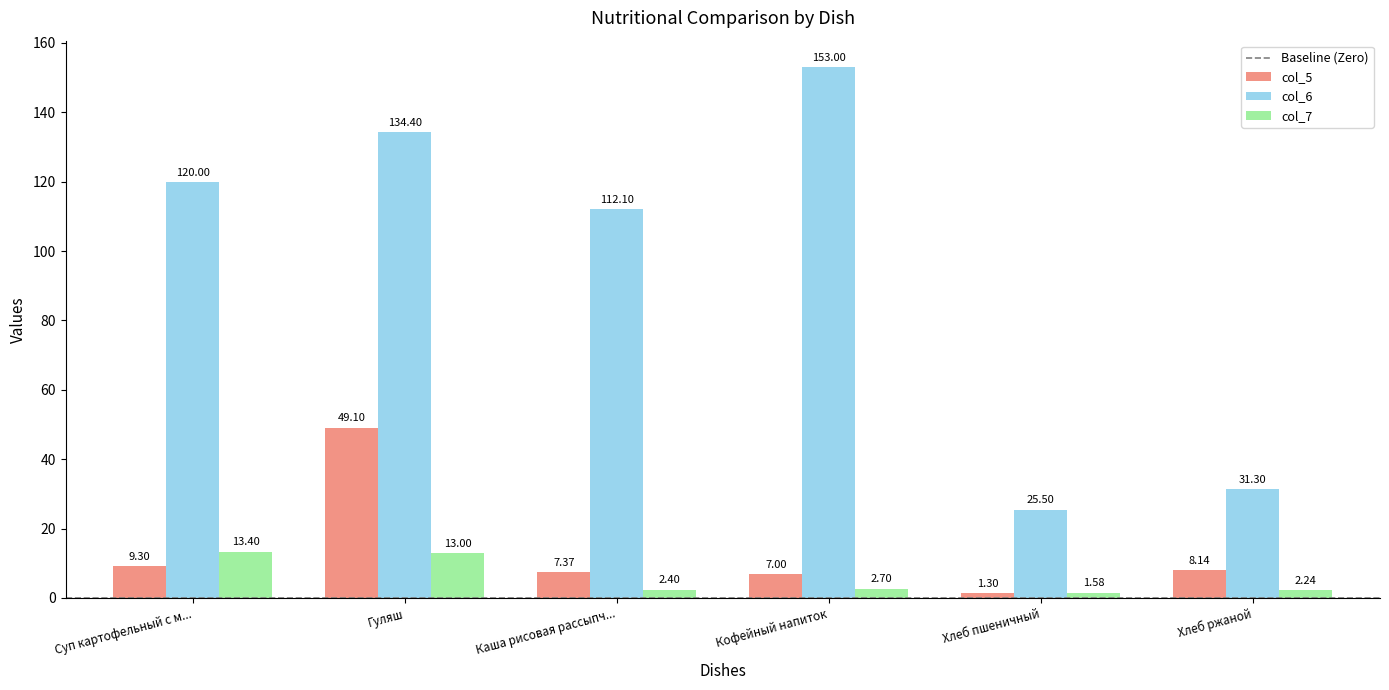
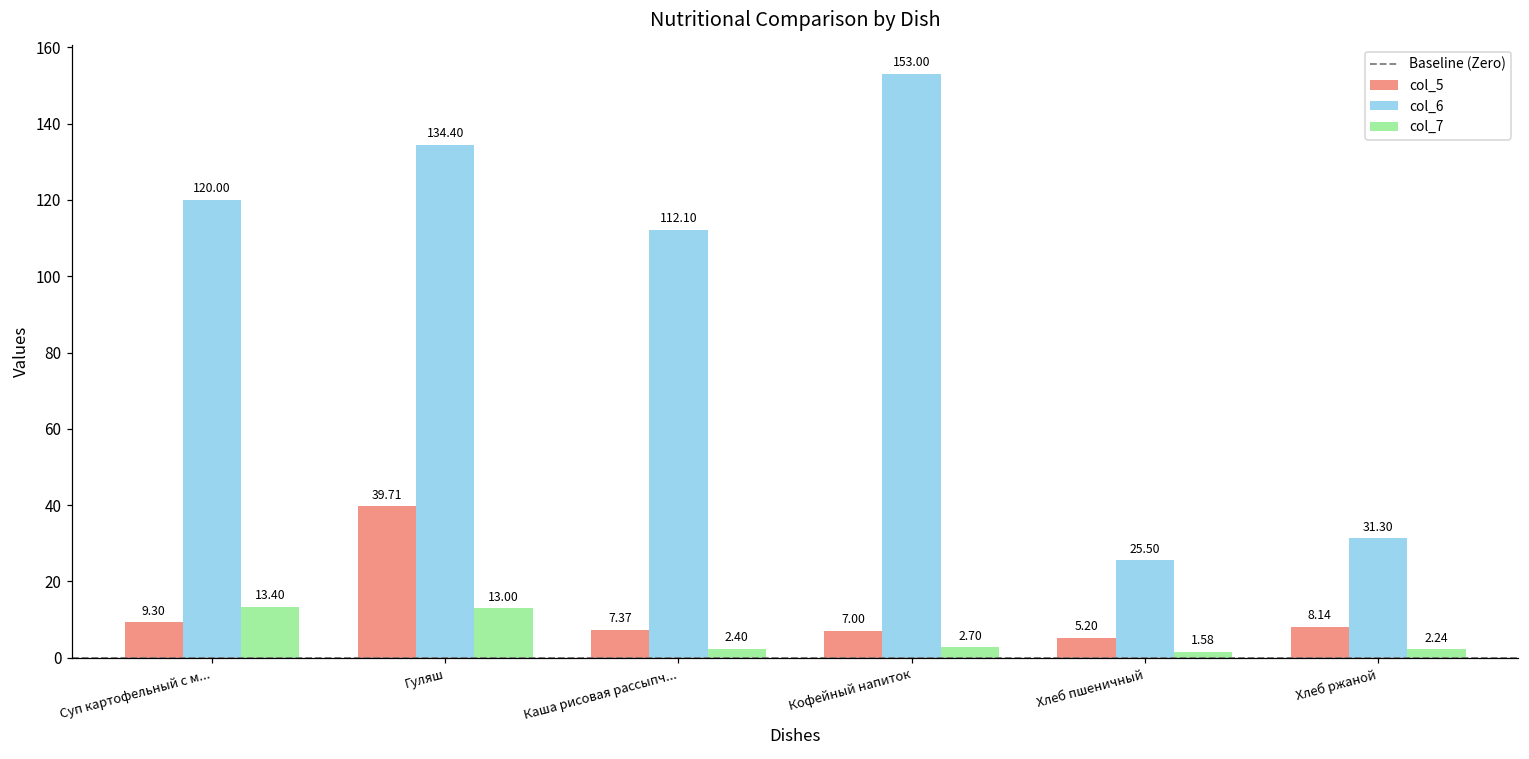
  {
    "col_5": {
      "Суп картофельный с м...": 9.30,
-     "Гуляш": 49.10,
+     "Гуляш": 39.71,
      "Каша рисовая рассыпч...": 7.37,
      "Кофейный напиток": 7.00,
-     "Хлеб пшеничный": 1.30,
+     "Хлеб пшеничный": 5.20,
      "Хлеб ржаной": 8.14
    },
    "col_6": {
      "Суп картофельный с м...": 120.00,
      "Гуляш": 134.40,
      "Каша рисовая рассыпч...": 112.10,
      "Кофейный напиток": 153.00,
      "Хлеб пшеничный": 25.50,
      "Хлеб ржаной": 31.30
    },
    "col_7": {
      "Суп картофельный с м...": 13.40,
      "Гуляш": 13.00,
      "Каша рисовая рассыпч...": 2.40,
      "Кофейный напиток": 2.70,
      "Хлеб пшеничный": 1.58,
      "Хлеб ржаной": 2.24
    }
  }
